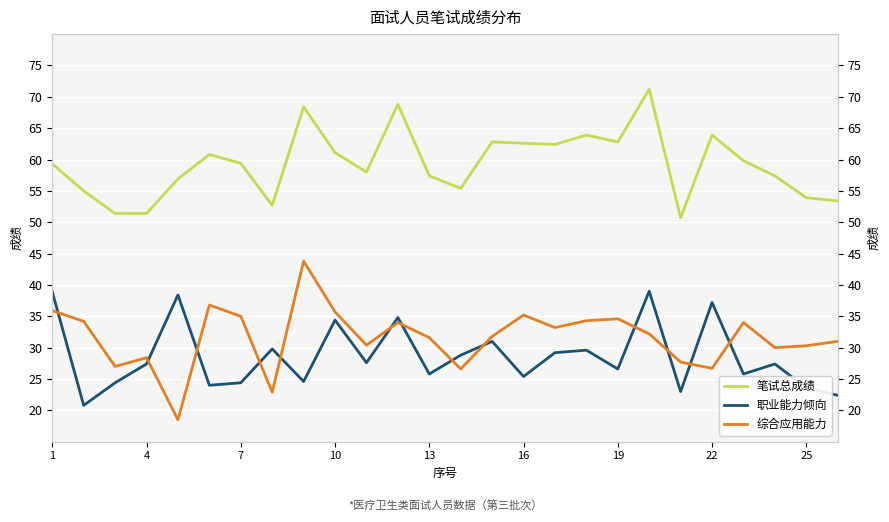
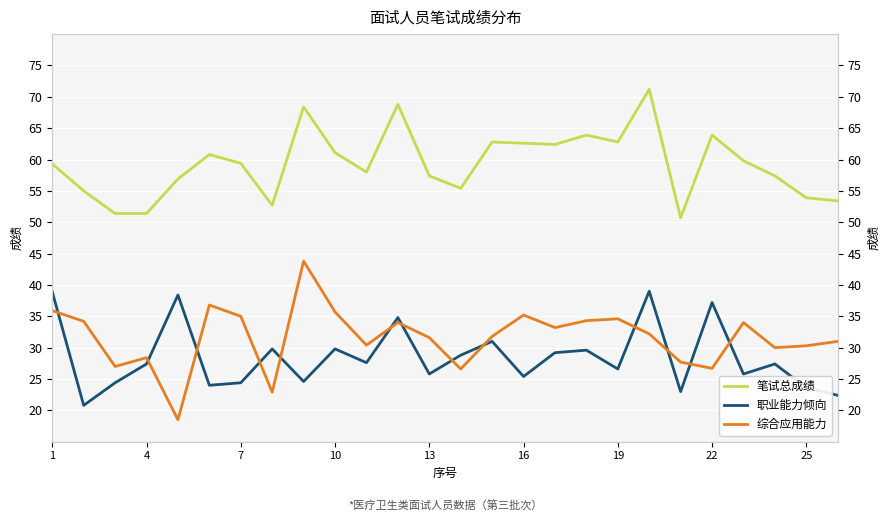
  {
    "笔试总成绩": {
      "1": 59,
      "4": 51,
      "7": 59,
      "10": 61,
      "13": 57,
      "16": 63,
      "19": 63,
      "22": 64,
      "25": 54
    },
    "职业能力倾向": {
      "1": 39,
      "4": 27,
      "7": 24,
-     "10": 34,
+     "10": 30,
      "13": 26,
      "16": 25,
      "19": 27,
      "22": 37
    },
    "综合应用能力": {
      "1": 36,
      "4": 28,
      "7": 35,
      "10": 36,
      "13": 32,
      "16": 35,
      "19": 35,
      "22": 27,
      "25": 30
    }
  }
